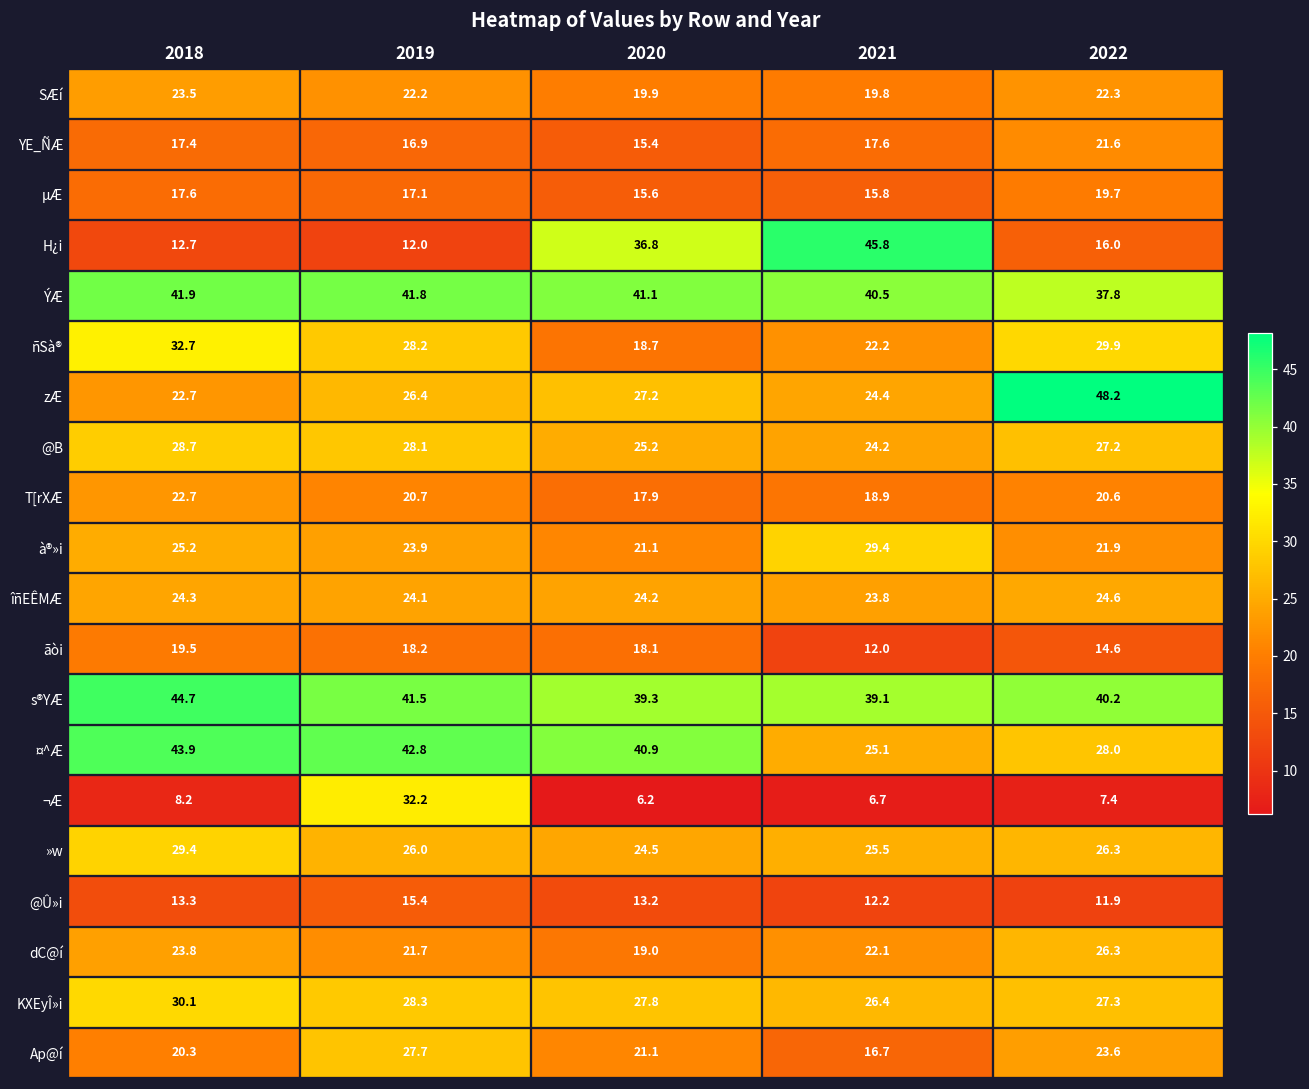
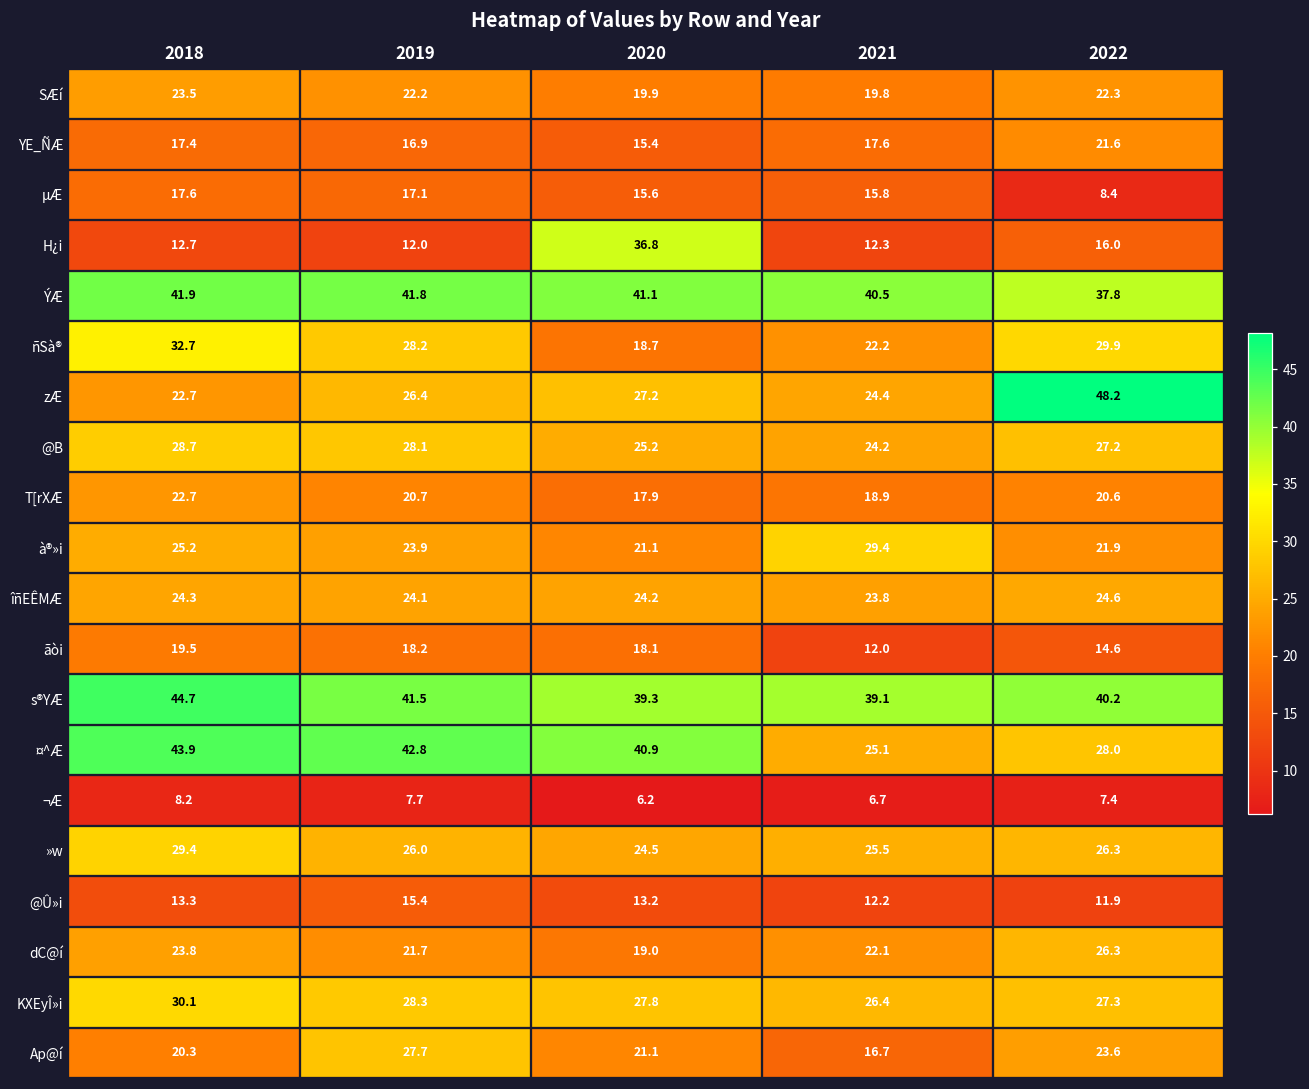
  {
    "SÆí": {
      "2018": 23.5,
      "2019": 22.2,
      "2020": 19.9,
      "2021": 19.8,
      "2022": 22.3
    },
    "YE_ÑÆ": {
      "2018": 17.4,
      "2019": 16.9,
      "2020": 15.4,
      "2021": 17.6,
      "2022": 21.6
    },
    "µÆ": {
      "2018": 17.6,
      "2019": 17.1,
      "2020": 15.6,
      "2021": 15.8,
-     "2022": 19.7
+     "2022": 8.4
    },
    "H¿i": {
      "2018": 12.7,
      "2019": 12.0,
      "2020": 36.8,
-     "2021": 45.8,
+     "2021": 12.3,
      "2022": 16.0
    },
    "ÝÆ": {
      "2018": 41.9,
      "2019": 41.8,
      "2020": 41.1,
      "2021": 40.5,
      "2022": 37.8
    },
    "ñSà®": {
      "2018": 32.7,
      "2019": 28.2,
      "2020": 18.7,
      "2021": 22.2,
      "2022": 29.9
    },
    "zÆ": {
      "2018": 22.7,
      "2019": 26.4,
      "2020": 27.2,
      "2021": 24.4,
      "2022": 48.2
    },
    "@B": {
      "2018": 28.7,
      "2019": 28.1,
      "2020": 25.2,
      "2021": 24.2,
      "2022": 27.2
    },
    "T[rXÆ": {
      "2018": 22.7,
      "2019": 20.7,
      "2020": 17.9,
      "2021": 18.9,
      "2022": 20.6
    },
    "à®»i": {
      "2018": 25.2,
      "2019": 23.9,
      "2020": 21.1,
      "2021": 29.4,
      "2022": 21.9
    },
    "îñEÊMÆ": {
      "2018": 24.3,
      "2019": 24.1,
      "2020": 24.2,
      "2021": 23.8,
      "2022": 24.6
    },
    "ãòi": {
      "2018": 19.5,
      "2019": 18.2,
      "2020": 18.1,
      "2021": 12.0,
      "2022": 14.6
    },
    "s®YÆ": {
      "2018": 44.7,
      "2019": 41.5,
      "2020": 39.3,
      "2021": 39.1,
      "2022": 40.2
    },
    "¤^Æ": {
      "2018": 43.9,
      "2019": 42.8,
      "2020": 40.9,
      "2021": 25.1,
      "2022": 28.0
    },
    "¬Æ": {
      "2018": 8.2,
-     "2019": 32.2,
+     "2019": 7.7,
      "2020": 6.2,
      "2021": 6.7,
      "2022": 7.4
    },
    "»w": {
      "2018": 29.4,
      "2019": 26.0,
      "2020": 24.5,
      "2021": 25.5,
      "2022": 26.3
    },
    "@Û»i": {
      "2018": 13.3,
      "2019": 15.4,
      "2020": 13.2,
      "2021": 12.2,
      "2022": 11.9
    },
    "dC@í": {
      "2018": 23.8,
      "2019": 21.7,
      "2020": 19.0,
      "2021": 22.1,
      "2022": 26.3
    },
    "KXEyÎ»i": {
      "2018": 30.1,
      "2019": 28.3,
      "2020": 27.8,
      "2021": 26.4,
      "2022": 27.3
    },
    "Ap@í": {
      "2018": 20.3,
      "2019": 27.7,
      "2020": 21.1,
      "2021": 16.7,
      "2022": 23.6
    }
  }
